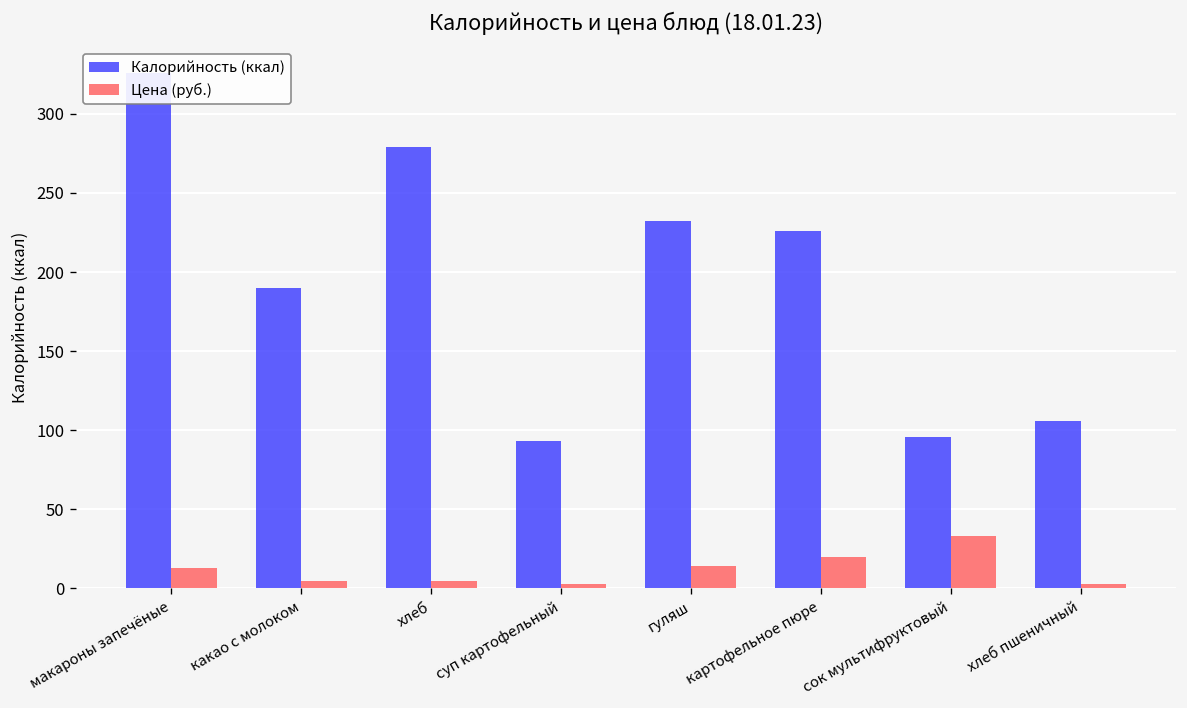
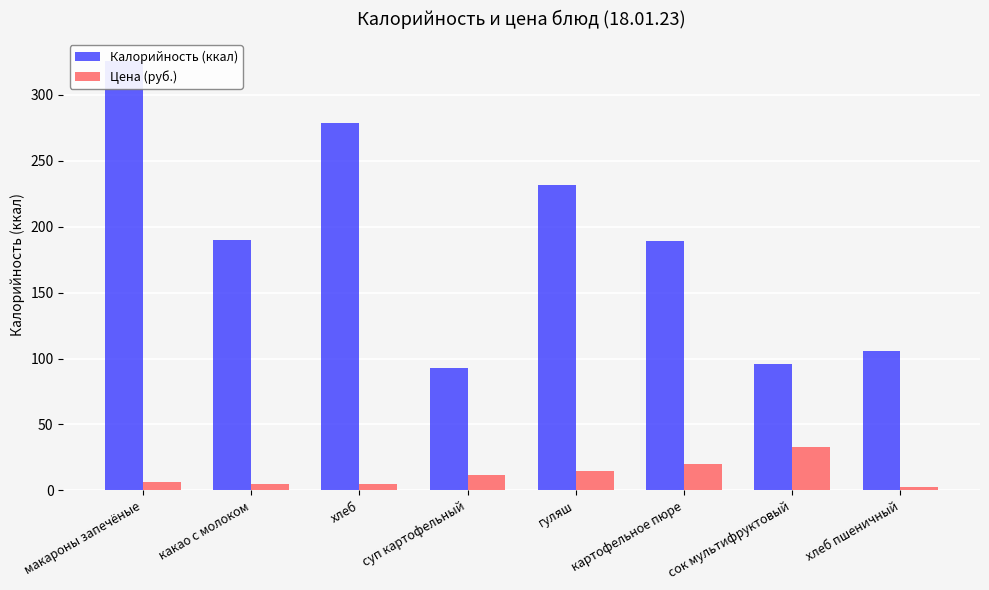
  {
    "Калорийность (ккал)": {
      "какао с молоком": 190,
      "хлеб": 279,
      "суп картофельный": 93,
      "гуляш": 232,
-     "картофельное пюре": 226,
+     "картофельное пюре": 189,
      "сок мультифруктовый": 96,
      "хлеб пшеничный": 106
    },
    "Цена (руб.)": {
-     "макароны запечёные": 13,
+     "макароны запечёные": 6,
      "какао с молоком": 5,
      "хлеб": 5,
-     "суп картофельный": 3,
+     "суп картофельный": 12,
      "гуляш": 14,
      "картофельное пюре": 20,
      "сок мультифруктовый": 33,
      "хлеб пшеничный": 3
    }
  }
